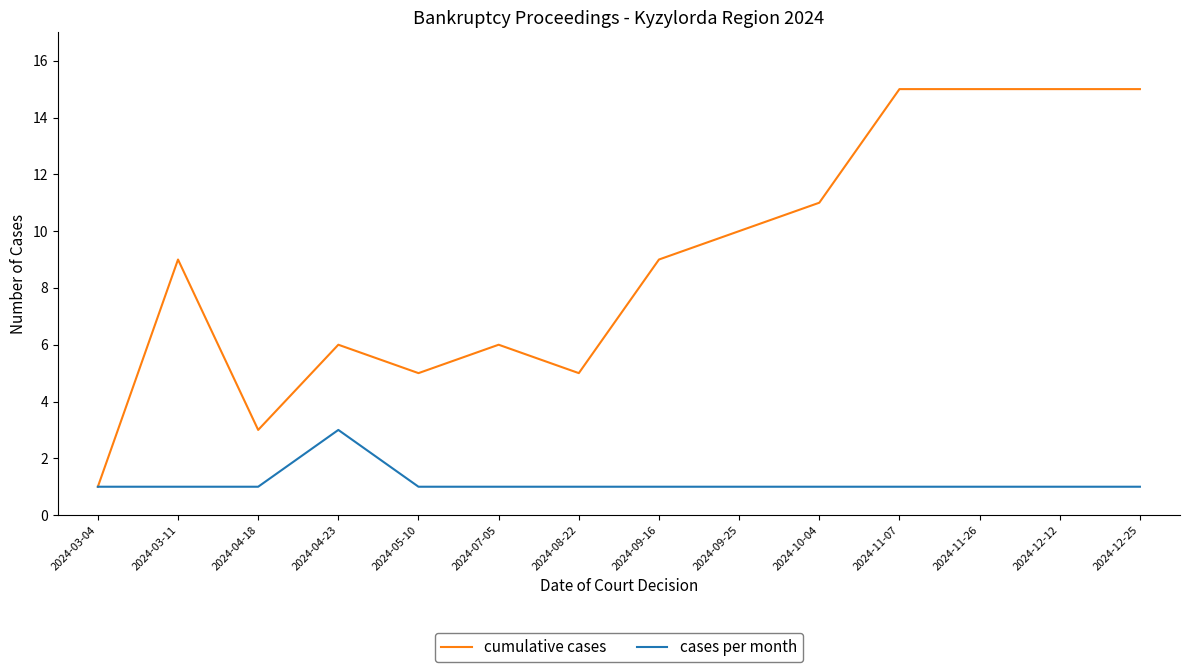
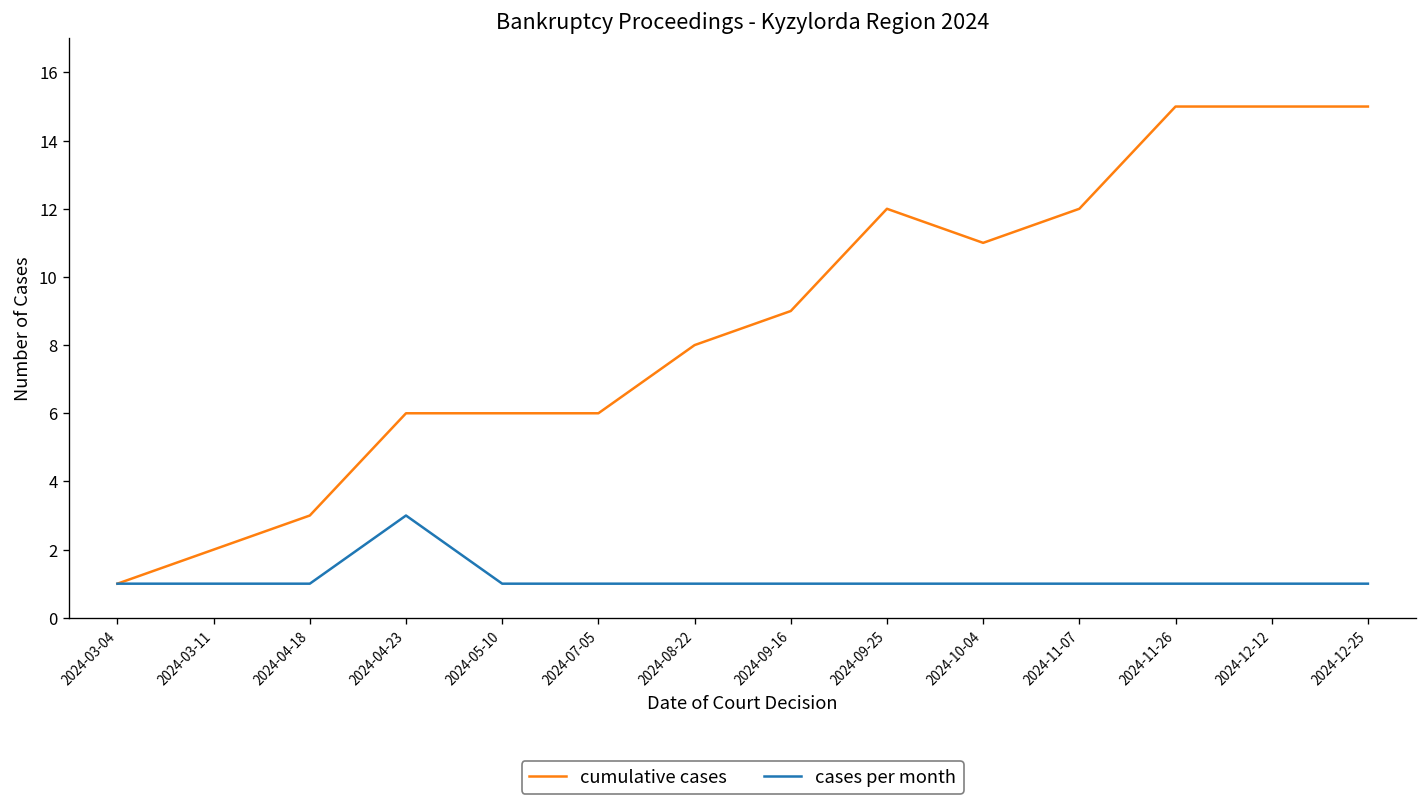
  {
    "cumulative cases": {
-     "2024-03-11": 9,
+     "2024-03-11": 2,
      "2024-04-18": 3,
      "2024-04-23": 6,
-     "2024-05-10": 5,
+     "2024-05-10": 6,
      "2024-07-05": 6,
-     "2024-08-22": 5,
+     "2024-08-22": 8,
      "2024-09-16": 9,
-     "2024-09-25": 10,
+     "2024-09-25": 12,
      "2024-10-04": 11,
-     "2024-11-07": 15,
+     "2024-11-07": 12,
      "2024-11-26": 15,
      "2024-12-12": 15,
      "2024-12-25": 15
    },
    "cases per month": {
      "2024-03-11": 1,
      "2024-04-18": 1,
      "2024-04-23": 3,
      "2024-05-10": 1,
      "2024-07-05": 1,
      "2024-08-22": 1,
      "2024-09-16": 1,
      "2024-09-25": 1,
      "2024-10-04": 1,
      "2024-11-07": 1,
      "2024-11-26": 1,
      "2024-12-12": 1,
      "2024-12-25": 1
    }
  }
